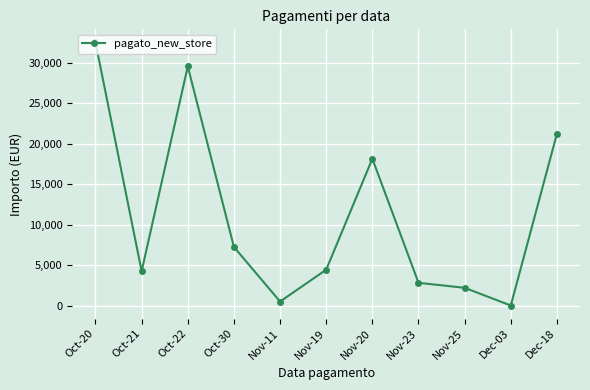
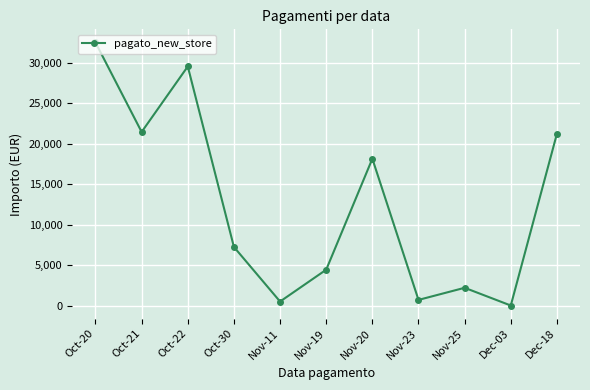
  {
-   "Oct-21": "4,000",
+   "Oct-21": "21,000",
    "Oct-22": "30,000",
    "Oct-30": "7,000",
    "Nov-11": "1,000",
    "Nov-19": "4,000",
    "Nov-20": "18,000",
-   "Nov-23": "3,000",
+   "Nov-23": "1,000",
    "Nov-25": "2,000",
    "Dec-03": "0",
    "Dec-18": "21,000"
  }
